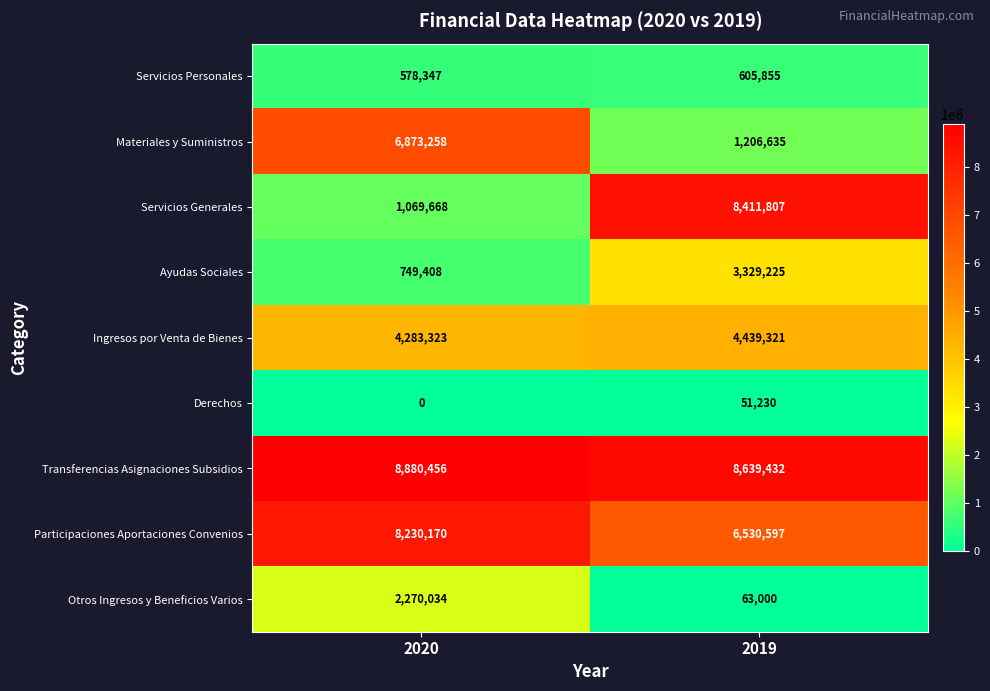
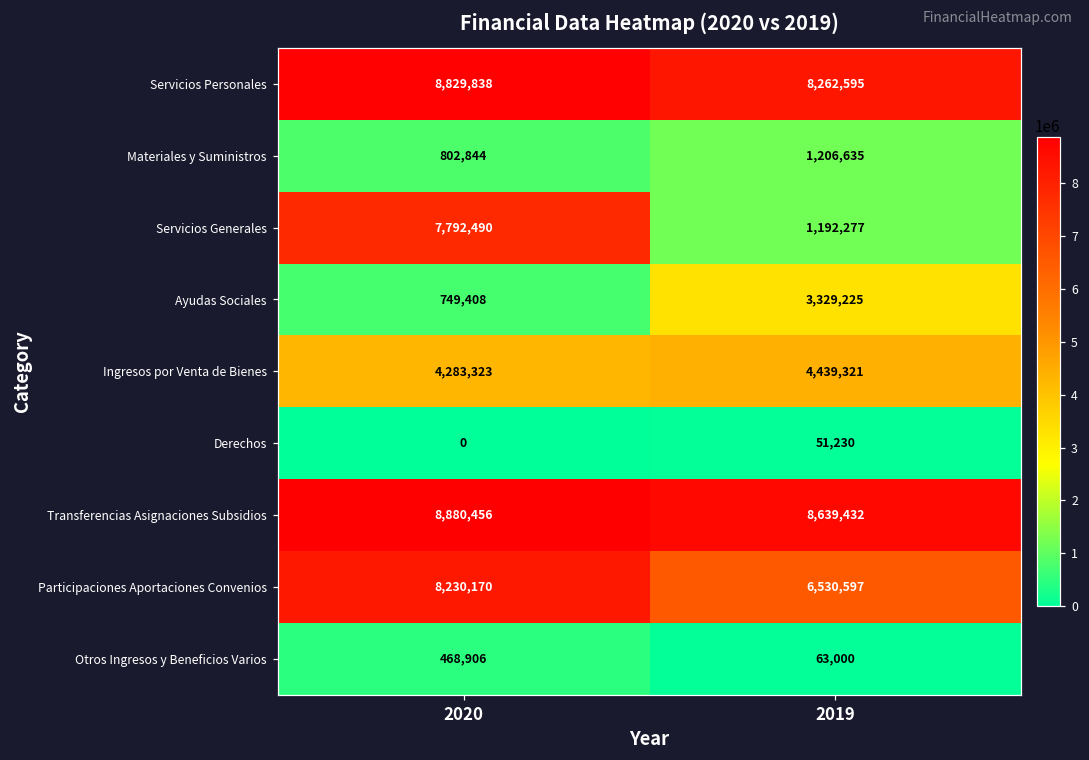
  {
    "Servicios Personales": {
-     "2020": "578,347",
-     "2019": "605,855"
+     "2020": "8,829,838",
+     "2019": "8,262,595"
    },
    "Materiales y Suministros": {
-     "2020": "6,873,258",
+     "2020": "802,844",
      "2019": "1,206,635"
    },
    "Servicios Generales": {
-     "2020": "1,069,668",
-     "2019": "8,411,807"
+     "2020": "7,792,490",
+     "2019": "1,192,277"
    },
    "Ayudas Sociales": {
      "2020": "749,408",
      "2019": "3,329,225"
    },
    "Ingresos por Venta de Bienes": {
      "2020": "4,283,323",
      "2019": "4,439,321"
    },
    "Derechos": {
      "2020": "0",
      "2019": "51,230"
    },
    "Transferencias Asignaciones Subsidios": {
      "2020": "8,880,456",
      "2019": "8,639,432"
    },
    "Participaciones Aportaciones Convenios": {
      "2020": "8,230,170",
      "2019": "6,530,597"
    },
    "Otros Ingresos y Beneficios Varios": {
-     "2020": "2,270,034",
+     "2020": "468,906",
      "2019": "63,000"
    }
  }
